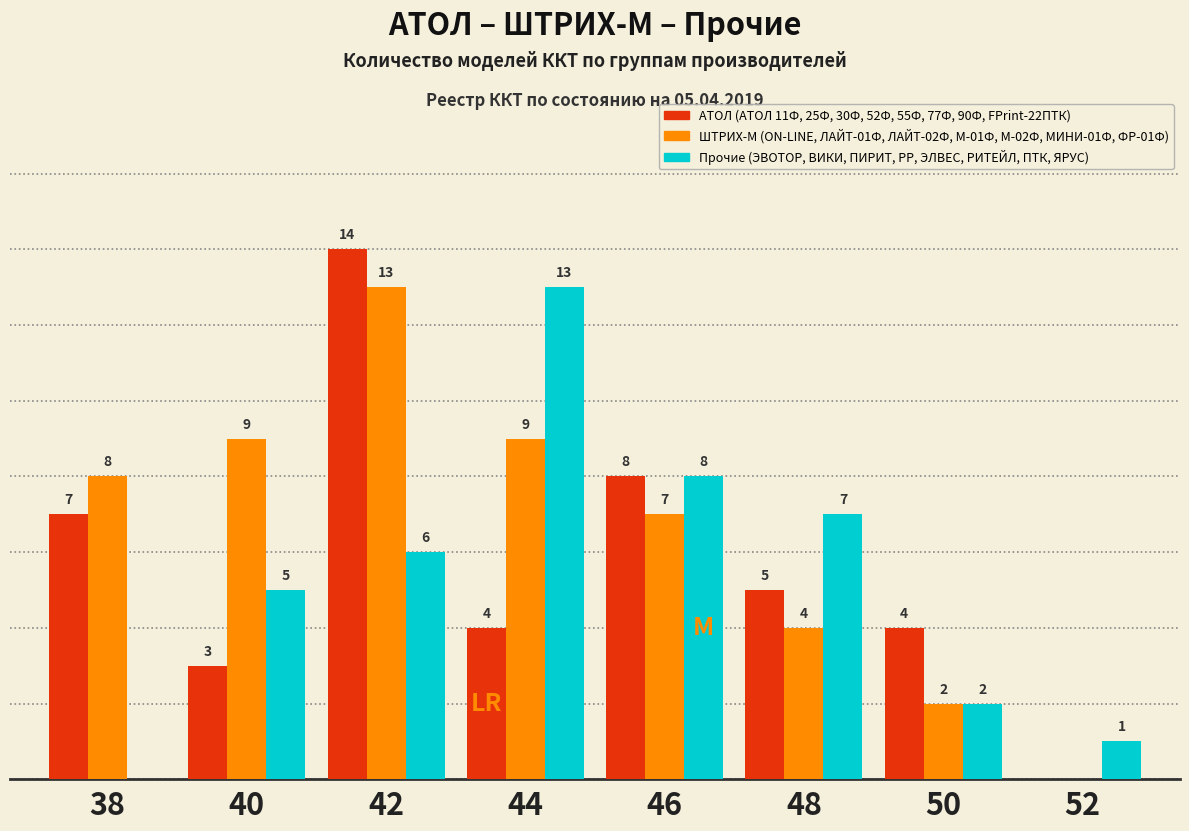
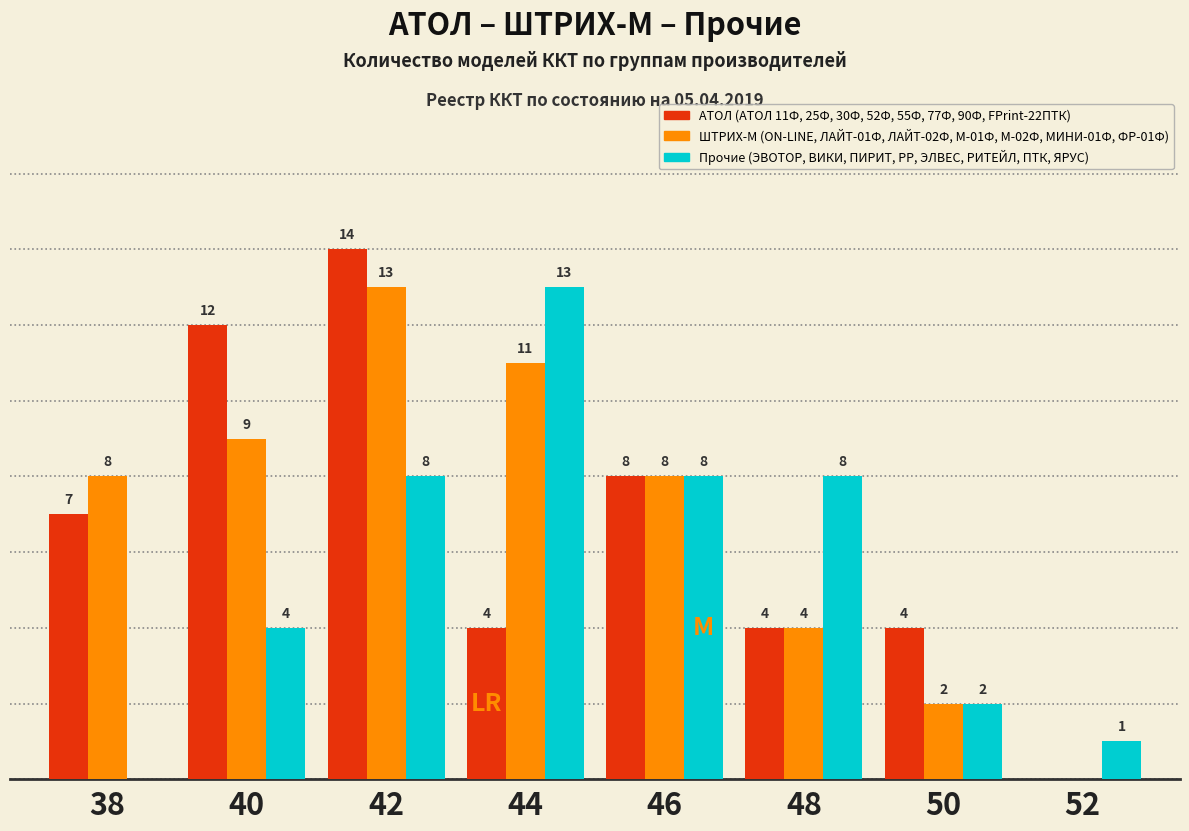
  {
    "АТОЛ (АТОЛ 11Ф, 25Ф, 30Ф, 52Ф, 55Ф, 77Ф, 90Ф, FPrint-22ПТК)": {
      "38": 7,
-     "40": 3,
+     "40": 12,
      "42": 14,
      "44": 4,
      "46": 8,
-     "48": 5,
+     "48": 4,
      "50": 4
    },
    "ШТРИХ-М (ON-LINE, ЛАЙТ-01Ф, ЛАЙТ-02Ф, М-01Ф, М-02Ф, МИНИ-01Ф, ФР-01Ф)": {
      "38": 8,
      "40": 9,
      "42": 13,
-     "44": 9,
-     "46": 7,
+     "44": 11,
+     "46": 8,
      "48": 4,
      "50": 2
    },
    "Прочие (ЭВОТОР, ВИКИ, ПИРИТ, РР, ЭЛВЕС, РИТЕЙЛ, ПТК, ЯРУС)": {
-     "40": 5,
-     "42": 6,
+     "40": 4,
+     "42": 8,
      "44": 13,
      "46": 8,
-     "48": 7,
+     "48": 8,
      "50": 2,
      "52": 1
    }
  }
